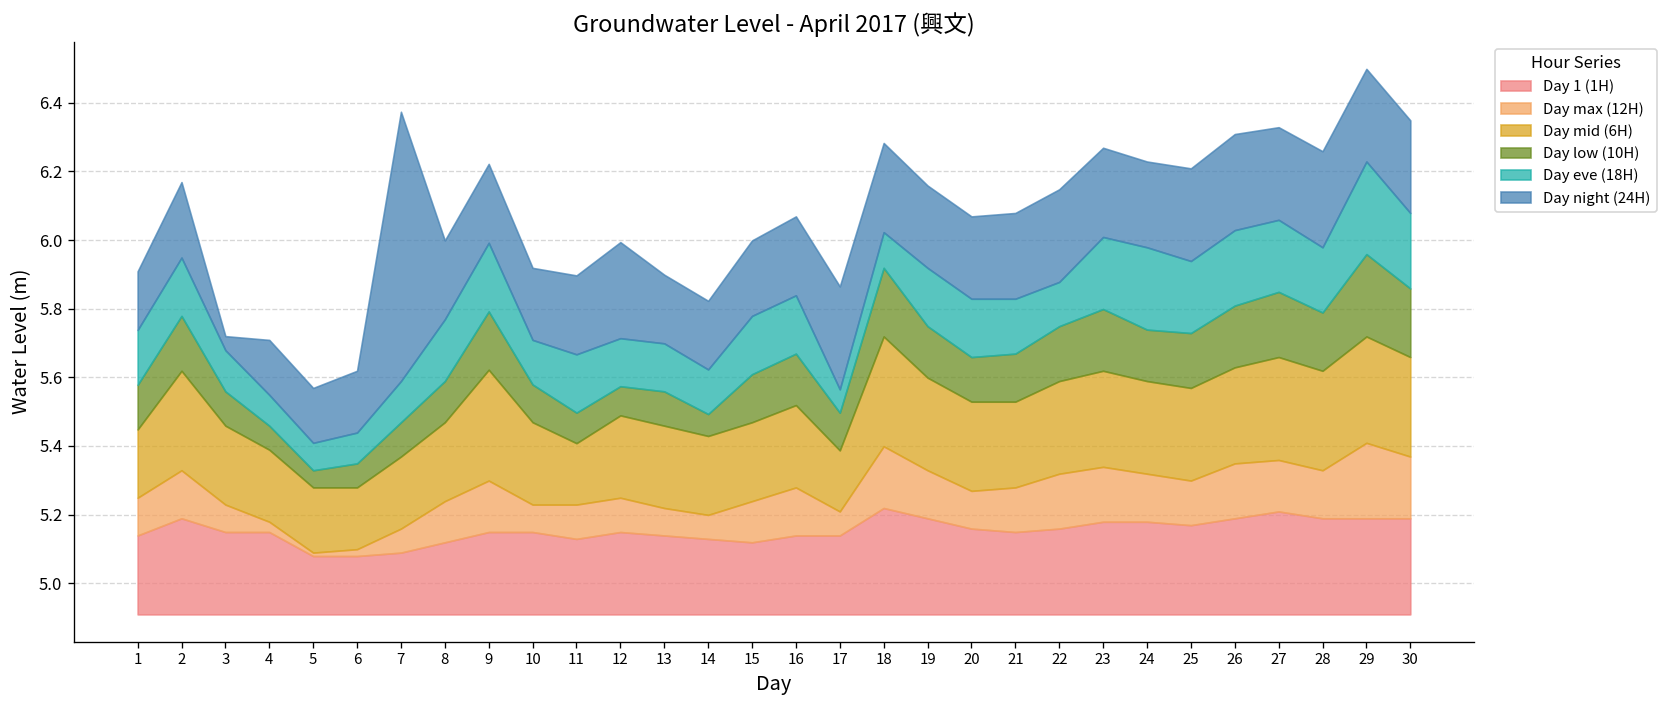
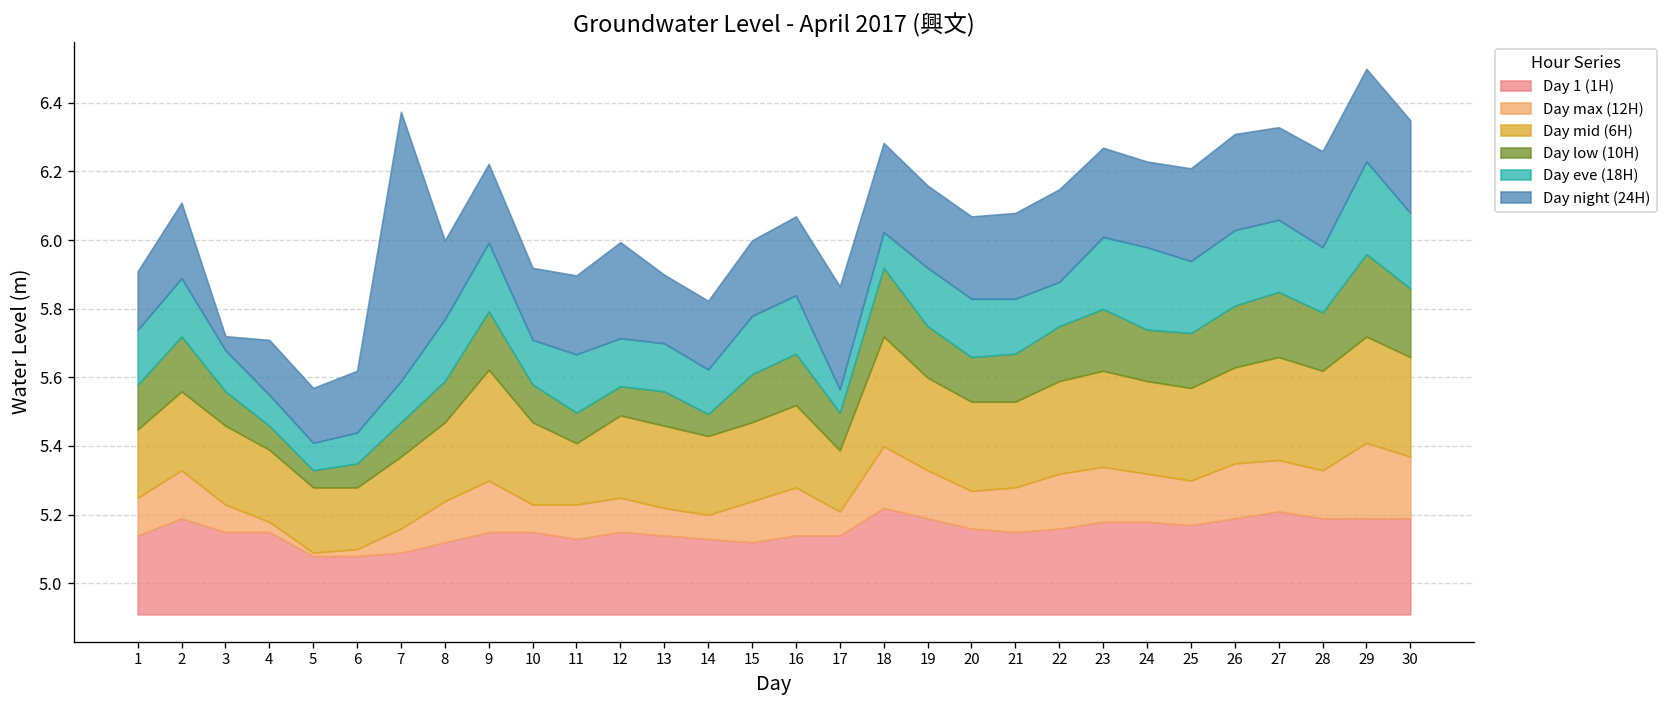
  {
    "Day mid (6H)": {
      "1": 0.20,
-     "2": 0.29,
+     "2": 0.23,
      "3": 0.23,
      "4": 0.21,
      "5": 0.19,
      "6": 0.18,
      "7": 0.21,
      "8": 0.23,
      "9": 0.32,
      "10": 0.24,
      "11": 0.18,
      "12": 0.24,
      "13": 0.24,
      "14": 0.23,
      "15": 0.23,
      "16": 0.24,
      "17": 0.18,
      "18": 0.32,
      "19": 0.27,
      "20": 0.26,
      "21": 0.25,
      "22": 0.27,
      "23": 0.28,
      "24": 0.27,
      "25": 0.27,
      "26": 0.28,
      "27": 0.30,
      "28": 0.29,
      "29": 0.31,
      "30": 0.29
    },
    "Day low (10H)": {
      "1": 0.13,
      "2": 0.16,
      "3": 0.10,
      "4": 0.07,
      "5": 0.05,
      "6": 0.07,
      "7": 0.10,
      "8": 0.12,
      "9": 0.17,
      "10": 0.11,
      "11": 0.09,
      "12": 0.08,
      "13": 0.10,
      "14": 0.06,
      "15": 0.14,
      "16": 0.15,
      "17": 0.11,
      "18": 0.20,
      "19": 0.15,
      "20": 0.13,
      "21": 0.14,
      "22": 0.16,
      "23": 0.18,
      "24": 0.15,
      "25": 0.16,
      "26": 0.18,
      "27": 0.19,
      "28": 0.17,
      "29": 0.24,
      "30": 0.20
    },
    "Day eve (18H)": {
      "1": 0.16,
      "2": 0.17,
      "3": 0.12,
      "4": 0.09,
      "5": 0.08,
      "6": 0.09,
      "7": 0.12,
      "8": 0.18,
      "9": 0.20,
      "10": 0.13,
      "11": 0.17,
      "12": 0.14,
      "13": 0.14,
      "14": 0.13,
      "15": 0.17,
      "16": 0.17,
      "17": 0.07,
      "18": 0.10,
      "19": 0.17,
      "20": 0.17,
      "21": 0.16,
      "22": 0.13,
      "23": 0.21,
      "24": 0.24,
      "25": 0.21,
      "26": 0.22,
      "27": 0.21,
      "28": 0.19,
      "29": 0.27,
      "30": 0.22
    },
    "Day night (24H)": {
      "1": 0.17,
      "2": 0.22,
      "3": 0.04,
      "4": 0.16,
      "5": 0.16,
      "6": 0.18,
      "7": 0.79,
      "8": 0.23,
      "9": 0.23,
      "10": 0.21,
      "11": 0.23,
      "12": 0.28,
      "13": 0.20,
      "14": 0.20,
      "15": 0.22,
      "16": 0.23,
      "17": 0.30,
      "18": 0.26,
      "19": 0.24,
      "20": 0.24,
      "21": 0.25,
      "22": 0.27,
      "23": 0.26,
      "24": 0.25,
      "25": 0.27,
      "26": 0.28,
      "27": 0.27,
      "28": 0.28,
      "29": 0.27,
      "30": 0.27
    }
  }
